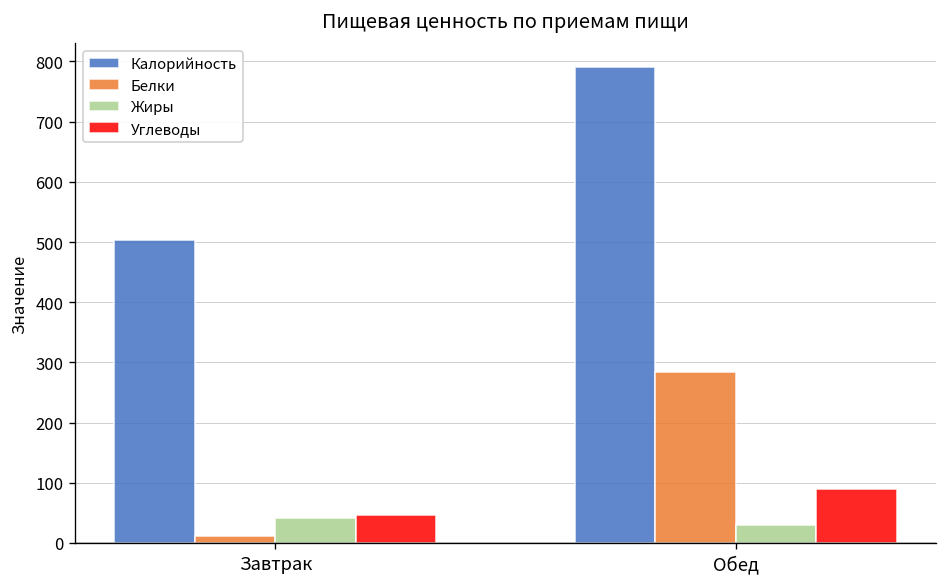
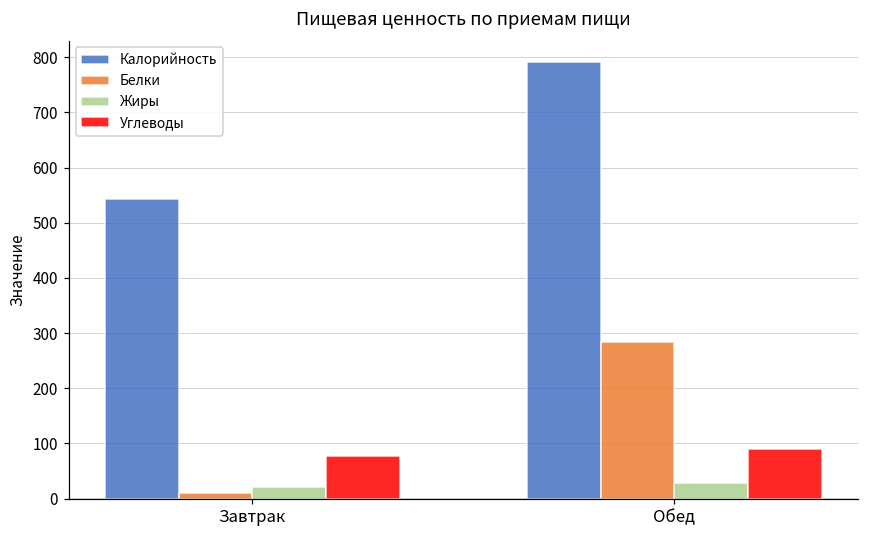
  {
    "Калорийность": {
-     "Завтрак": 500,
+     "Завтрак": 540,
      "Обед": 790
    },
    "Белки": {
      "Завтрак": 10,
      "Обед": 280
    },
    "Жиры": {
-     "Завтрак": 40,
+     "Завтрак": 20,
      "Обед": 30
    },
    "Углеводы": {
-     "Завтрак": 50,
+     "Завтрак": 80,
      "Обед": 90
    }
  }
